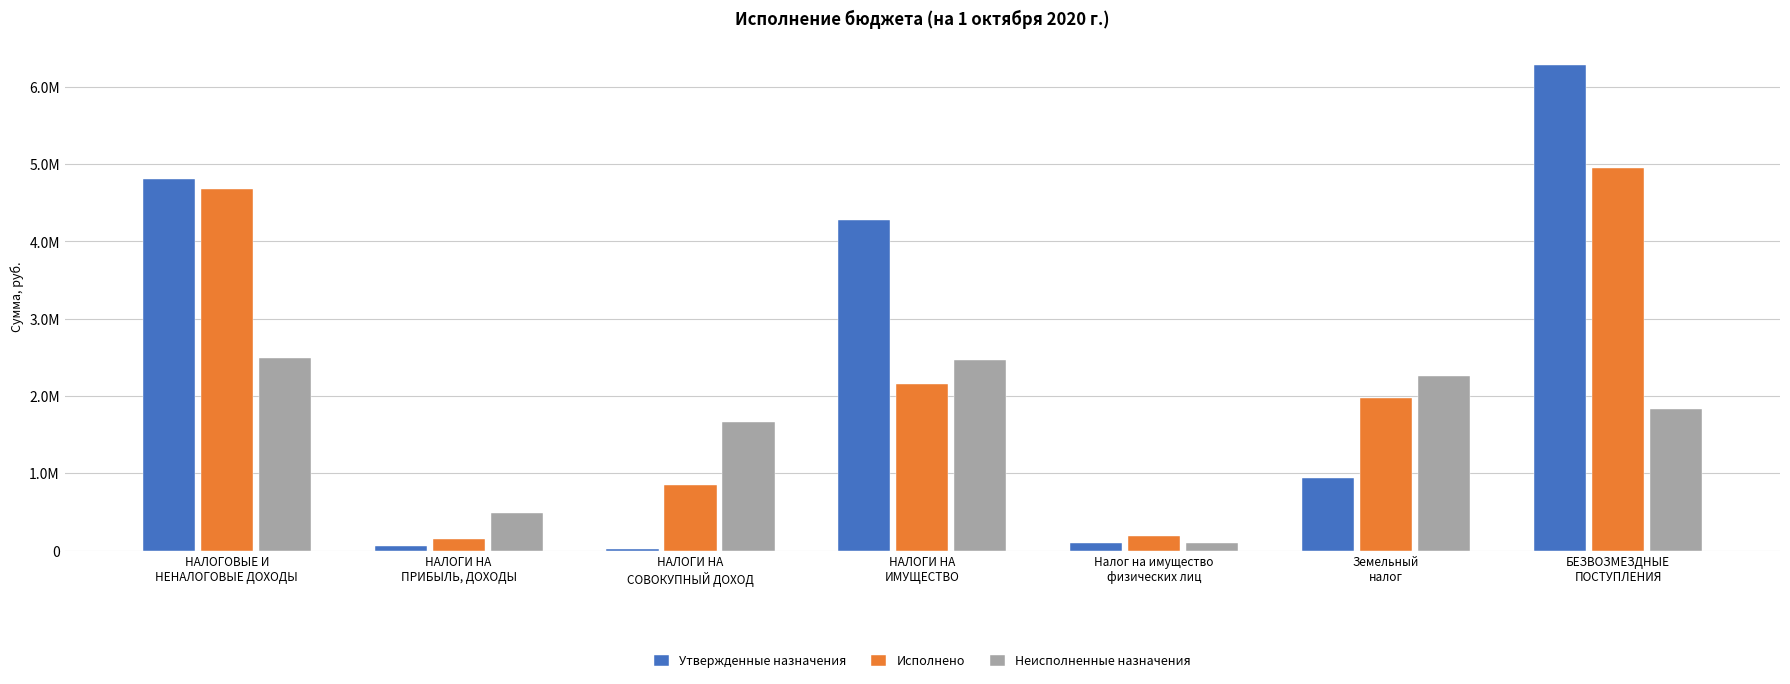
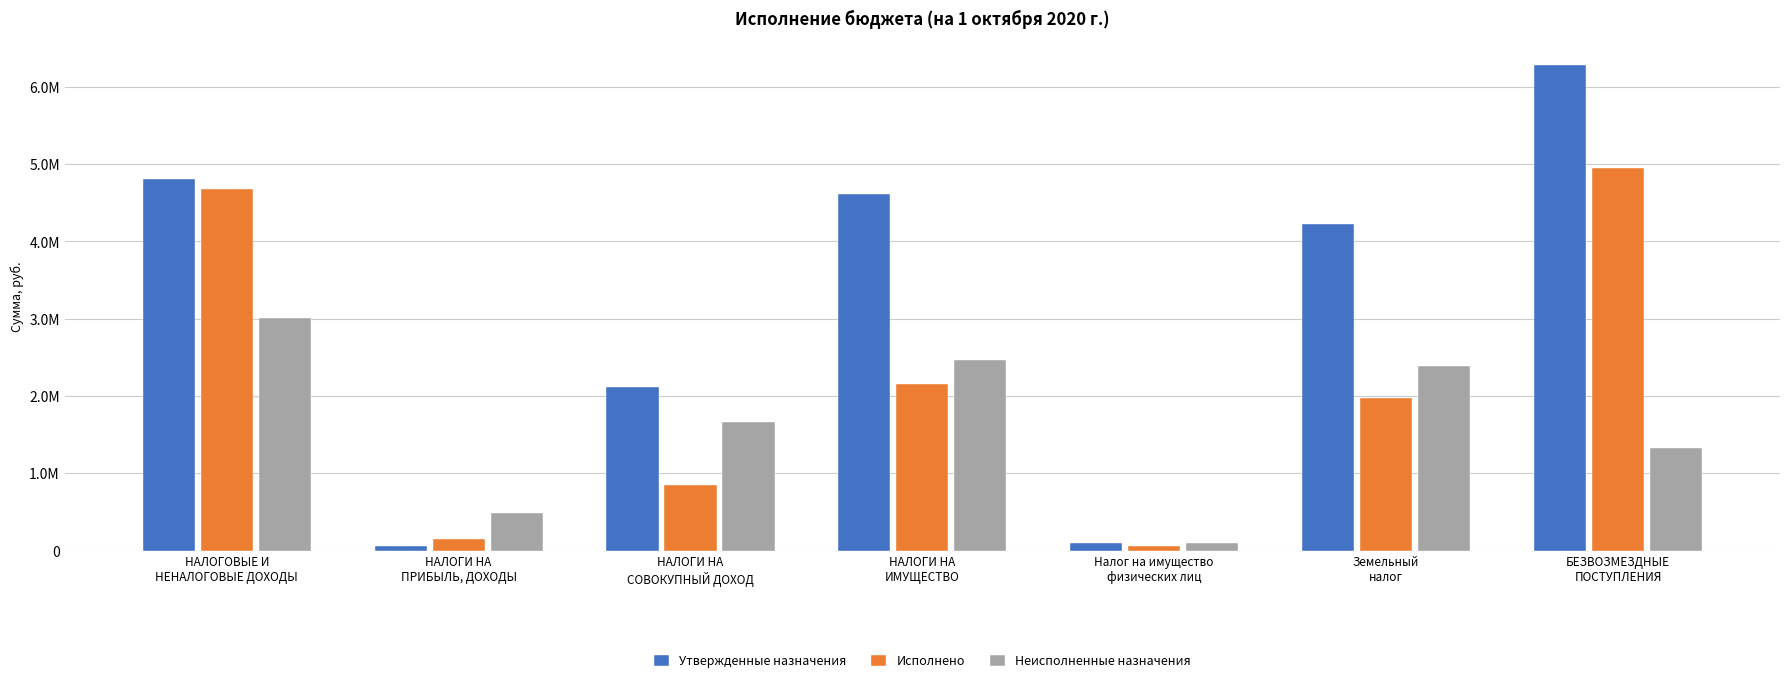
  {
    "Утвержденные назначения": {
      "НАЛОГОВЫЕ И НЕНАЛОГОВЫЕ ДОХОДЫ": "4.8М",
      "НАЛОГИ НА ПРИБЫЛЬ, ДОХОДЫ": "0.1М",
-     "НАЛОГИ НА СОВОКУПНЫЙ ДОХОД": "0.0М",
-     "НАЛОГИ НА ИМУЩЕСТВО": "4.3М",
+     "НАЛОГИ НА СОВОКУПНЫЙ ДОХОД": "2.1М",
+     "НАЛОГИ НА ИМУЩЕСТВО": "4.6М",
      "Налог на имущество физических лиц": "0.1М",
-     "Земельный налог": "0.9М",
+     "Земельный налог": "4.2М",
      "БЕЗВОЗМЕЗДНЫЕ ПОСТУПЛЕНИЯ": "6.3М"
    },
    "Исполнено": {
      "НАЛОГОВЫЕ И НЕНАЛОГОВЫЕ ДОХОДЫ": "4.7М",
      "НАЛОГИ НА ПРИБЫЛЬ, ДОХОДЫ": "0.2М",
      "НАЛОГИ НА СОВОКУПНЫЙ ДОХОД": "0.8М",
      "НАЛОГИ НА ИМУЩЕСТВО": "2.2М",
-     "Налог на имущество физических лиц": "0.2М",
+     "Налог на имущество физических лиц": "0.1М",
      "Земельный налог": "2.0М",
      "БЕЗВОЗМЕЗДНЫЕ ПОСТУПЛЕНИЯ": "5.0М"
    },
    "Неисполненные назначения": {
-     "НАЛОГОВЫЕ И НЕНАЛОГОВЫЕ ДОХОДЫ": "2.5М",
+     "НАЛОГОВЫЕ И НЕНАЛОГОВЫЕ ДОХОДЫ": "3.0М",
      "НАЛОГИ НА ПРИБЫЛЬ, ДОХОДЫ": "0.5М",
      "НАЛОГИ НА СОВОКУПНЫЙ ДОХОД": "1.7М",
      "НАЛОГИ НА ИМУЩЕСТВО": "2.5М",
      "Налог на имущество физических лиц": "0.1М",
-     "Земельный налог": "2.3М",
-     "БЕЗВОЗМЕЗДНЫЕ ПОСТУПЛЕНИЯ": "1.8М"
+     "Земельный налог": "2.4М",
+     "БЕЗВОЗМЕЗДНЫЕ ПОСТУПЛЕНИЯ": "1.3М"
    }
  }
